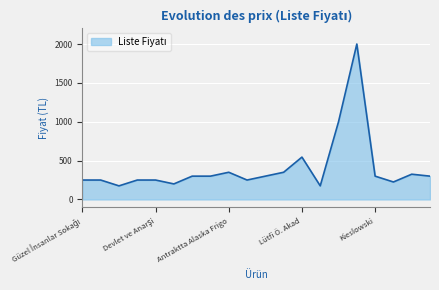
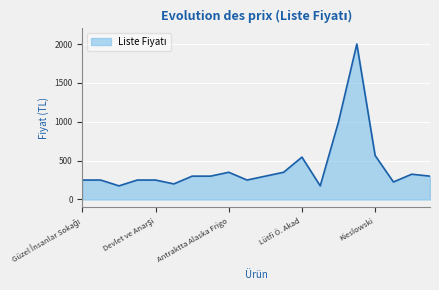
  {
    "Güzel İnsanlar Sokağı": 300,
    "Devlet ve Anarşi": 300,
    "Antraktta Alaska Frigo": 400,
    "Lütfi Ö. Akad": 500,
-   "Kieslowski": 300
+   "Kieslowski": 600
  }
